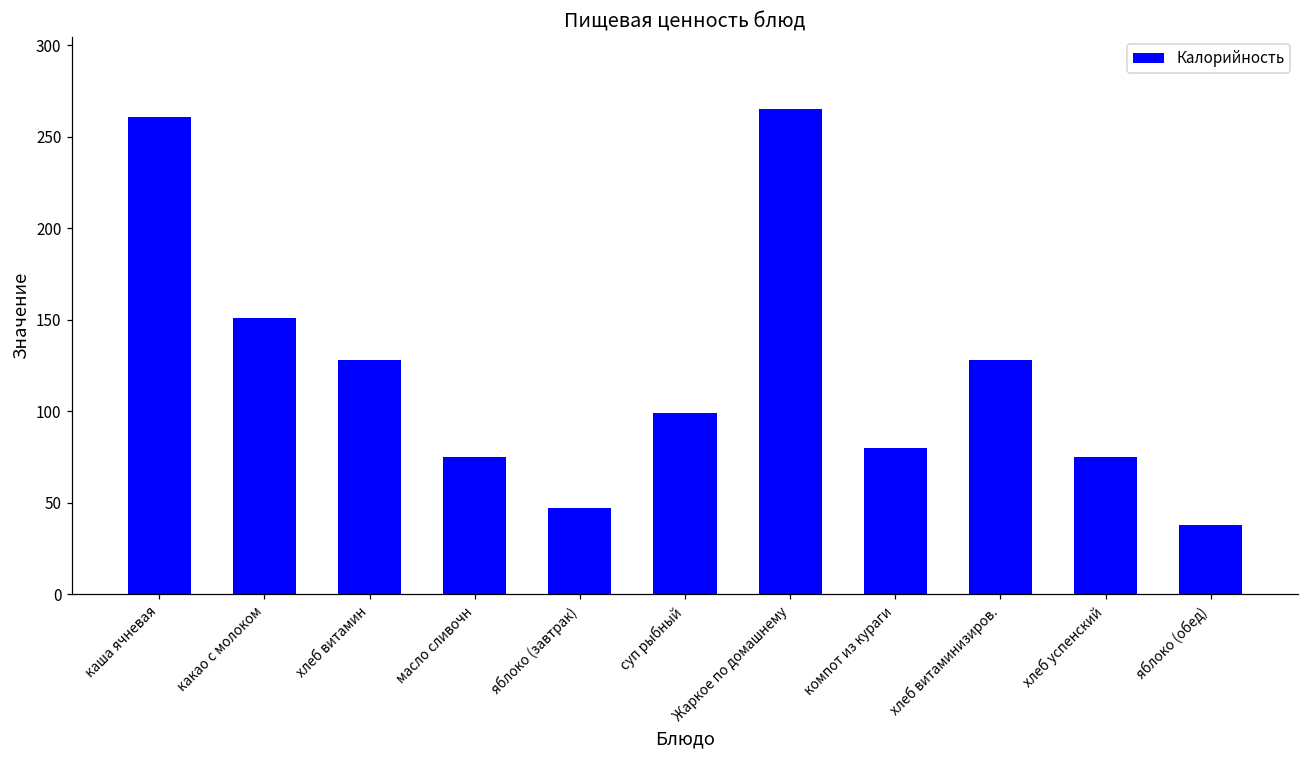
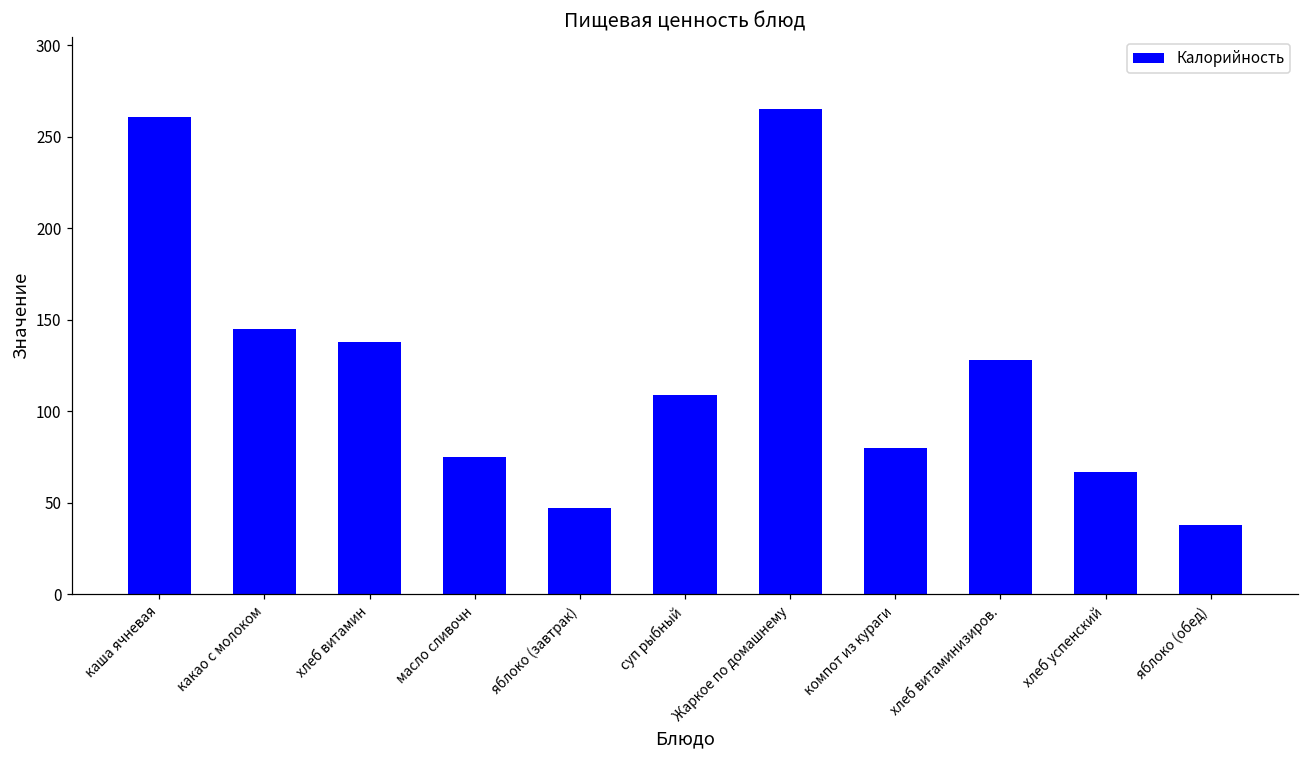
  {
    "каша ячневая": 261,
-   "какао с молоком": 151,
-   "хлеб витамин": 128,
+   "какао с молоком": 145,
+   "хлеб витамин": 138,
    "масло сливочн": 75,
    "яблоко (завтрак)": 47,
-   "суп рыбный": 99,
+   "суп рыбный": 109,
    "Жаркое по домашнему": 265,
    "компот из кураги": 80,
    "хлеб витаминизиров.": 128,
-   "хлеб успенский": 75,
+   "хлеб успенский": 67,
    "яблоко (обед)": 38
  }
